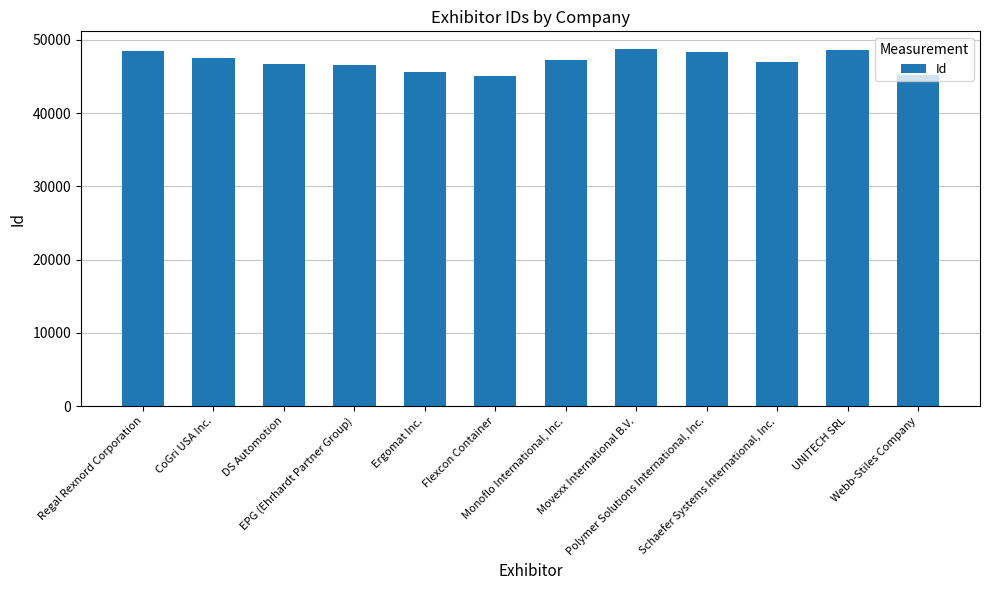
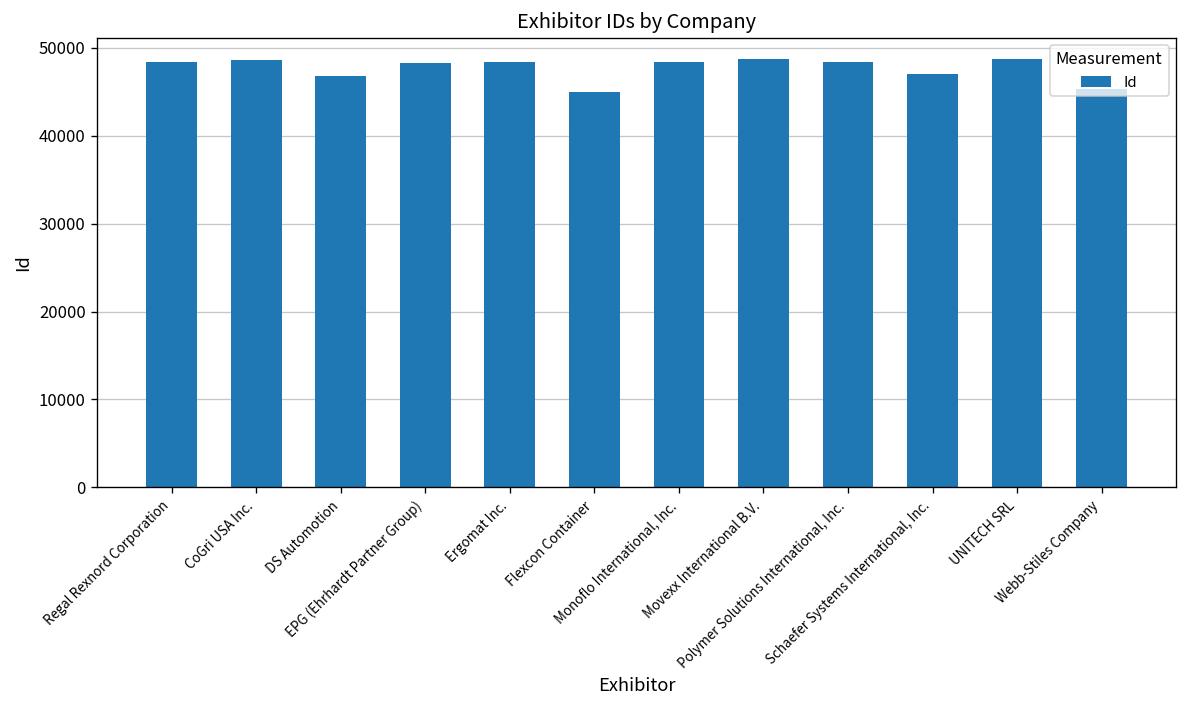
  {
    "Regal Rexnord Corporation": 48000,
-   "CoGri USA Inc.": 48000,
+   "CoGri USA Inc.": 49000,
    "DS Automotion": 47000,
-   "EPG (Ehrhardt Partner Group)": 46000,
-   "Ergomat Inc.": 46000,
+   "EPG (Ehrhardt Partner Group)": 48000,
+   "Ergomat Inc.": 48000,
    "Flexcon Container": 45000,
-   "Monoflo International, Inc.": 47000,
+   "Monoflo International, Inc.": 48000,
    "Movexx International B.V.": 49000,
    "Polymer Solutions International, Inc.": 48000,
    "Schaefer Systems International, Inc.": 47000,
    "UNITECH SRL": 49000
  }
